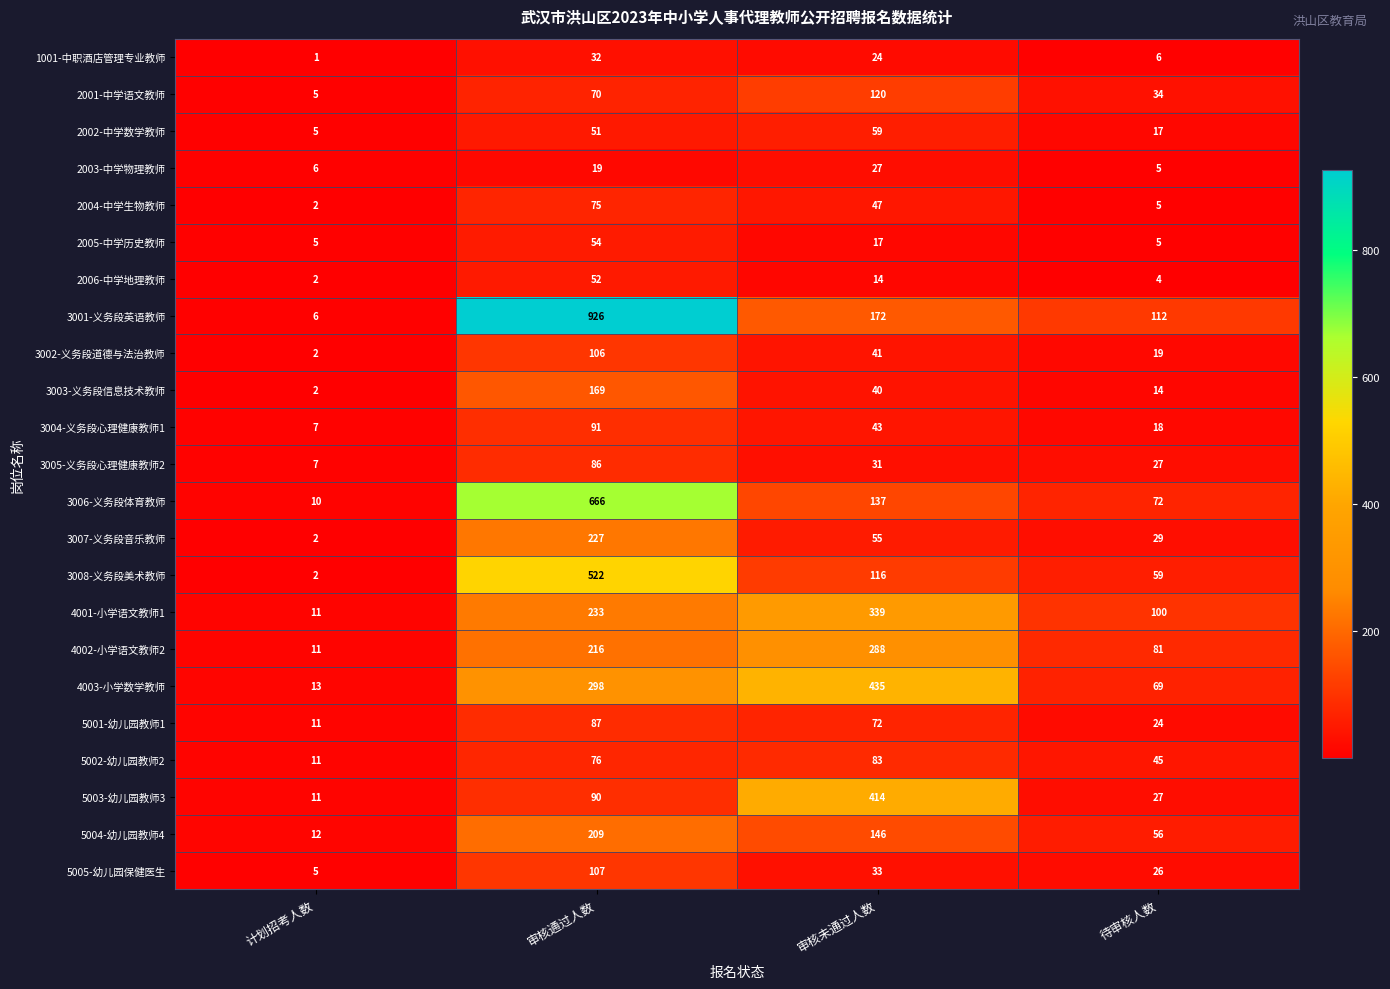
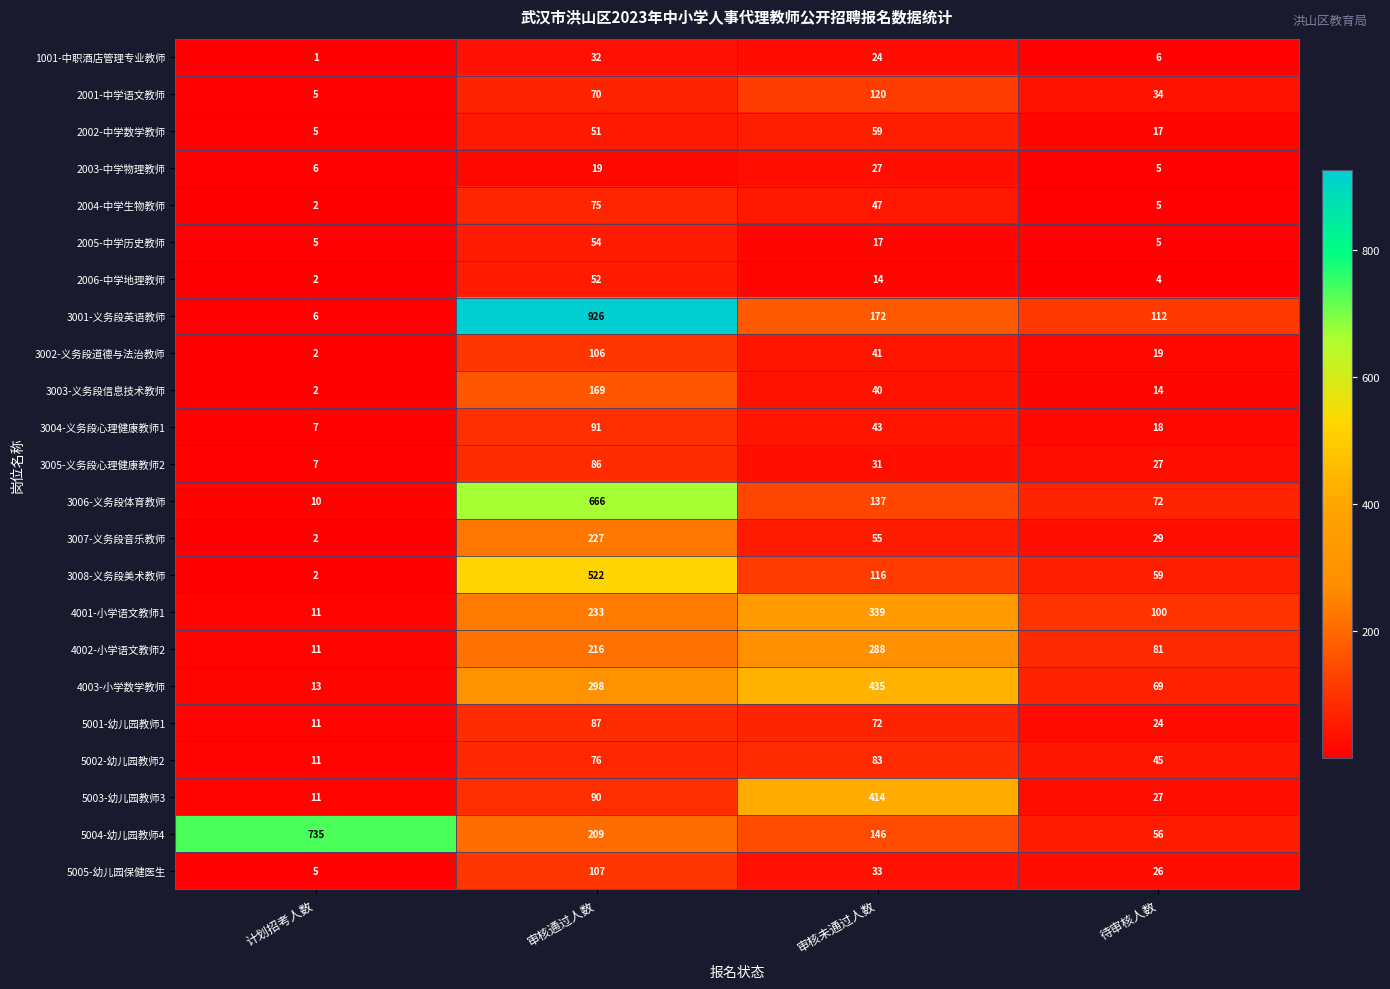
  {
    "1001-中职酒店管理专业教师": {
      "计划招考人数": 1,
      "审核通过人数": 32,
      "审核未通过人数": 24,
      "待审核人数": 6
    },
    "2001-中学语文教师": {
      "计划招考人数": 5,
      "审核通过人数": 70,
      "审核未通过人数": 120,
      "待审核人数": 34
    },
    "2002-中学数学教师": {
      "计划招考人数": 5,
      "审核通过人数": 51,
      "审核未通过人数": 59,
      "待审核人数": 17
    },
    "2003-中学物理教师": {
      "计划招考人数": 6,
      "审核通过人数": 19,
      "审核未通过人数": 27,
      "待审核人数": 5
    },
    "2004-中学生物教师": {
      "计划招考人数": 2,
      "审核通过人数": 75,
      "审核未通过人数": 47,
      "待审核人数": 5
    },
    "2005-中学历史教师": {
      "计划招考人数": 5,
      "审核通过人数": 54,
      "审核未通过人数": 17,
      "待审核人数": 5
    },
    "2006-中学地理教师": {
      "计划招考人数": 2,
      "审核通过人数": 52,
      "审核未通过人数": 14,
      "待审核人数": 4
    },
    "3001-义务段英语教师": {
      "计划招考人数": 6,
      "审核通过人数": 926,
      "审核未通过人数": 172,
      "待审核人数": 112
    },
    "3002-义务段道德与法治教师": {
      "计划招考人数": 2,
      "审核通过人数": 106,
      "审核未通过人数": 41,
      "待审核人数": 19
    },
    "3003-义务段信息技术教师": {
      "计划招考人数": 2,
      "审核通过人数": 169,
      "审核未通过人数": 40,
      "待审核人数": 14
    },
    "3004-义务段心理健康教师1": {
      "计划招考人数": 7,
      "审核通过人数": 91,
      "审核未通过人数": 43,
      "待审核人数": 18
    },
    "3005-义务段心理健康教师2": {
      "计划招考人数": 7,
      "审核通过人数": 86,
      "审核未通过人数": 31,
      "待审核人数": 27
    },
    "3006-义务段体育教师": {
      "计划招考人数": 10,
      "审核通过人数": 666,
      "审核未通过人数": 137,
      "待审核人数": 72
    },
    "3007-义务段音乐教师": {
      "计划招考人数": 2,
      "审核通过人数": 227,
      "审核未通过人数": 55,
      "待审核人数": 29
    },
    "3008-义务段美术教师": {
      "计划招考人数": 2,
      "审核通过人数": 522,
      "审核未通过人数": 116,
      "待审核人数": 59
    },
    "4001-小学语文教师1": {
      "计划招考人数": 11,
      "审核通过人数": 233,
      "审核未通过人数": 339,
      "待审核人数": 100
    },
    "4002-小学语文教师2": {
      "计划招考人数": 11,
      "审核通过人数": 216,
      "审核未通过人数": 288,
      "待审核人数": 81
    },
    "4003-小学数学教师": {
      "计划招考人数": 13,
      "审核通过人数": 298,
      "审核未通过人数": 435,
      "待审核人数": 69
    },
    "5001-幼儿园教师1": {
      "计划招考人数": 11,
      "审核通过人数": 87,
      "审核未通过人数": 72,
      "待审核人数": 24
    },
    "5002-幼儿园教师2": {
      "计划招考人数": 11,
      "审核通过人数": 76,
      "审核未通过人数": 83,
      "待审核人数": 45
    },
    "5003-幼儿园教师3": {
      "计划招考人数": 11,
      "审核通过人数": 90,
      "审核未通过人数": 414,
      "待审核人数": 27
    },
    "5004-幼儿园教师4": {
-     "计划招考人数": 12,
+     "计划招考人数": 735,
      "审核通过人数": 209,
      "审核未通过人数": 146,
      "待审核人数": 56
    },
    "5005-幼儿园保健医生": {
      "计划招考人数": 5,
      "审核通过人数": 107,
      "审核未通过人数": 33,
      "待审核人数": 26
    }
  }
